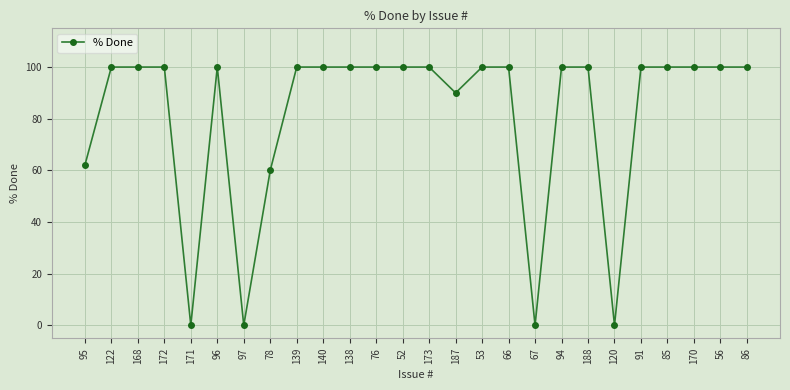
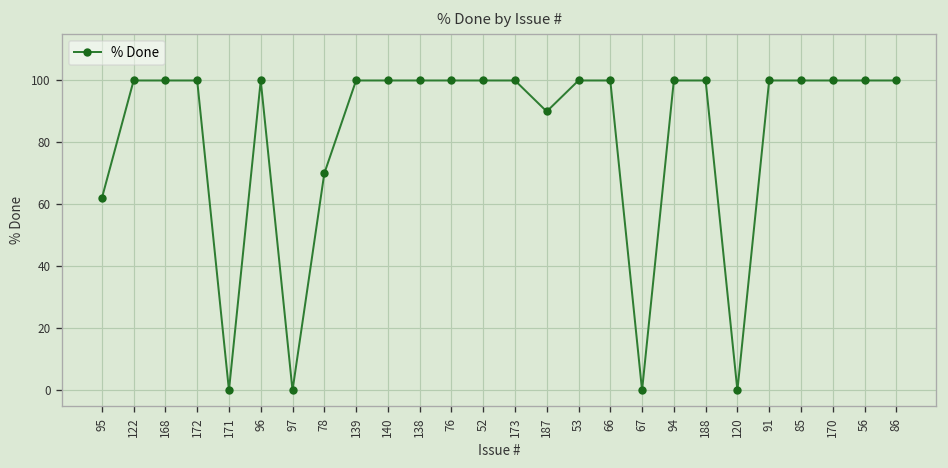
  {
    "95": 62,
    "122": 100,
    "168": 100,
    "172": 100,
    "171": 0,
    "96": 100,
    "97": 0,
-   "78": 60,
+   "78": 70,
    "139": 100,
    "140": 100,
    "138": 100,
    "76": 100,
    "52": 100,
    "173": 100,
    "187": 90,
    "53": 100,
    "66": 100,
    "67": 0,
    "94": 100,
    "188": 100,
    "120": 0,
    "91": 100,
    "85": 100,
    "170": 100,
    "56": 100,
    "86": 100
  }
